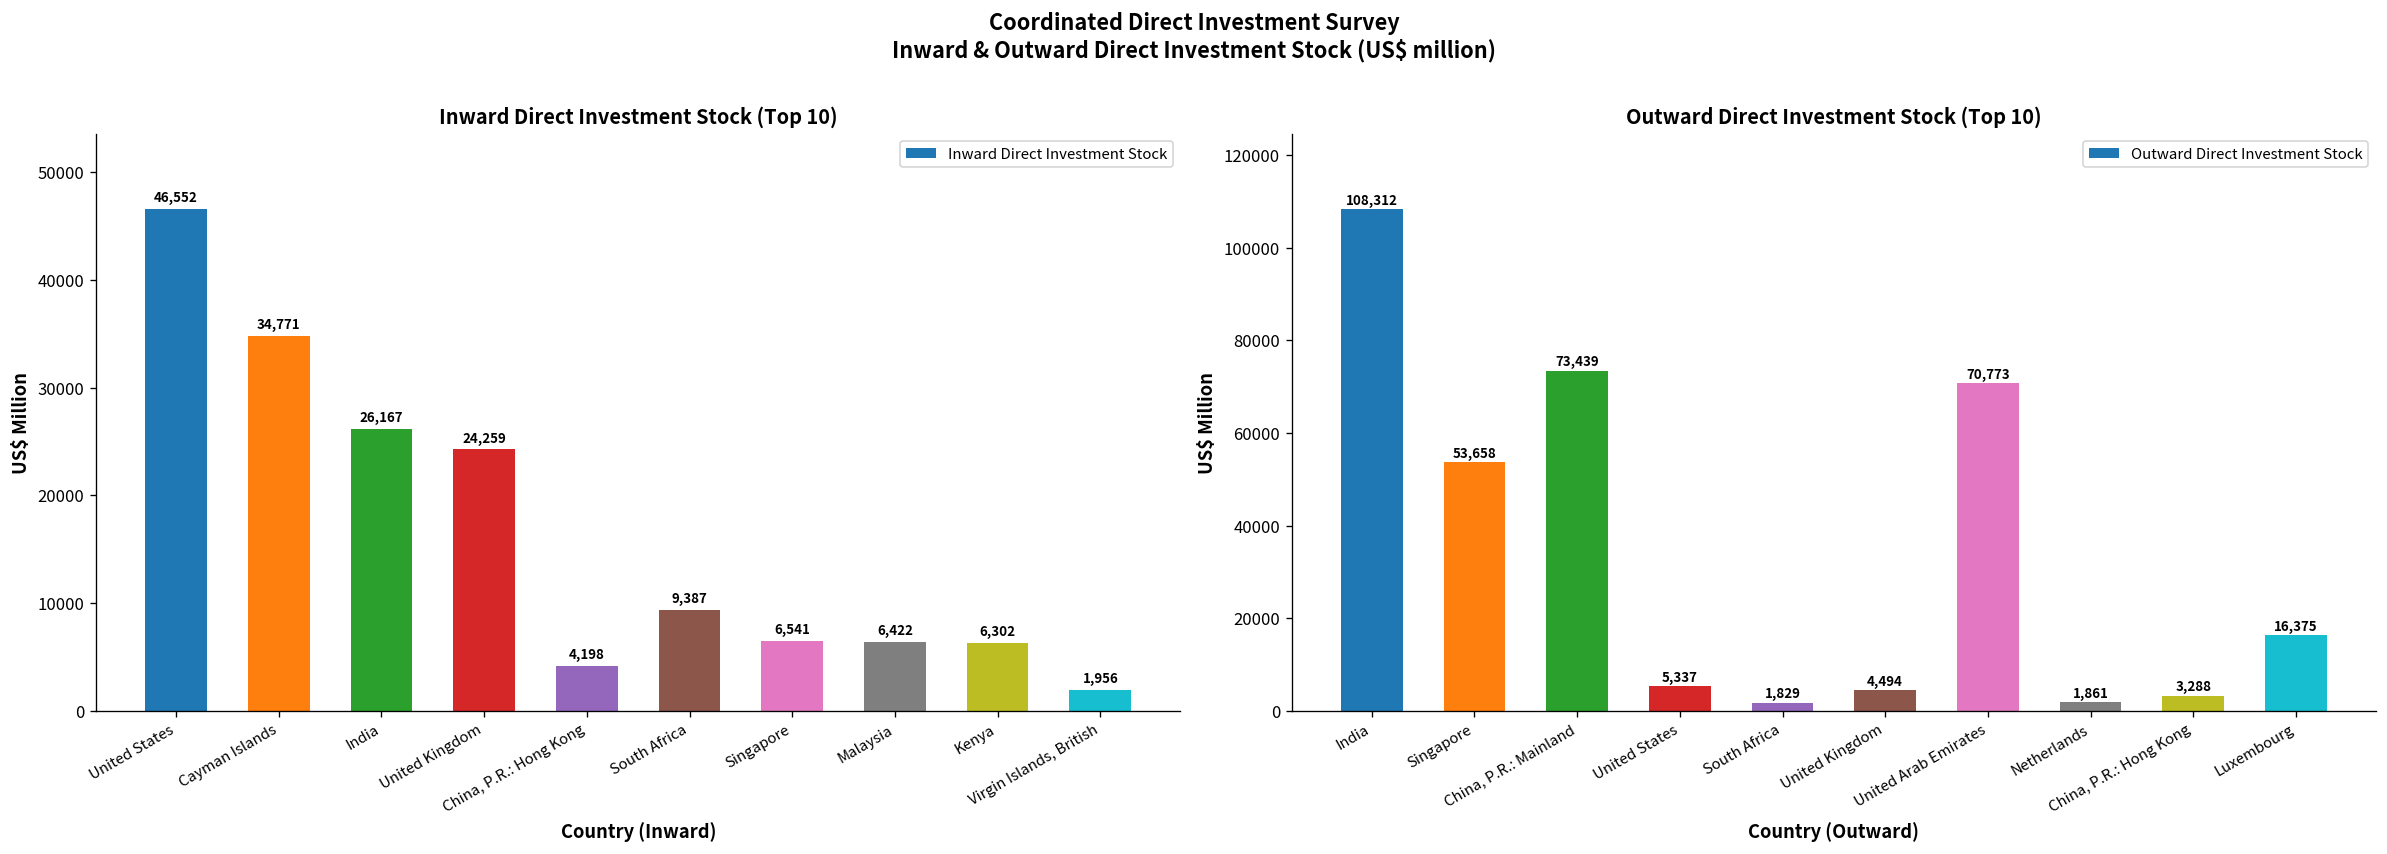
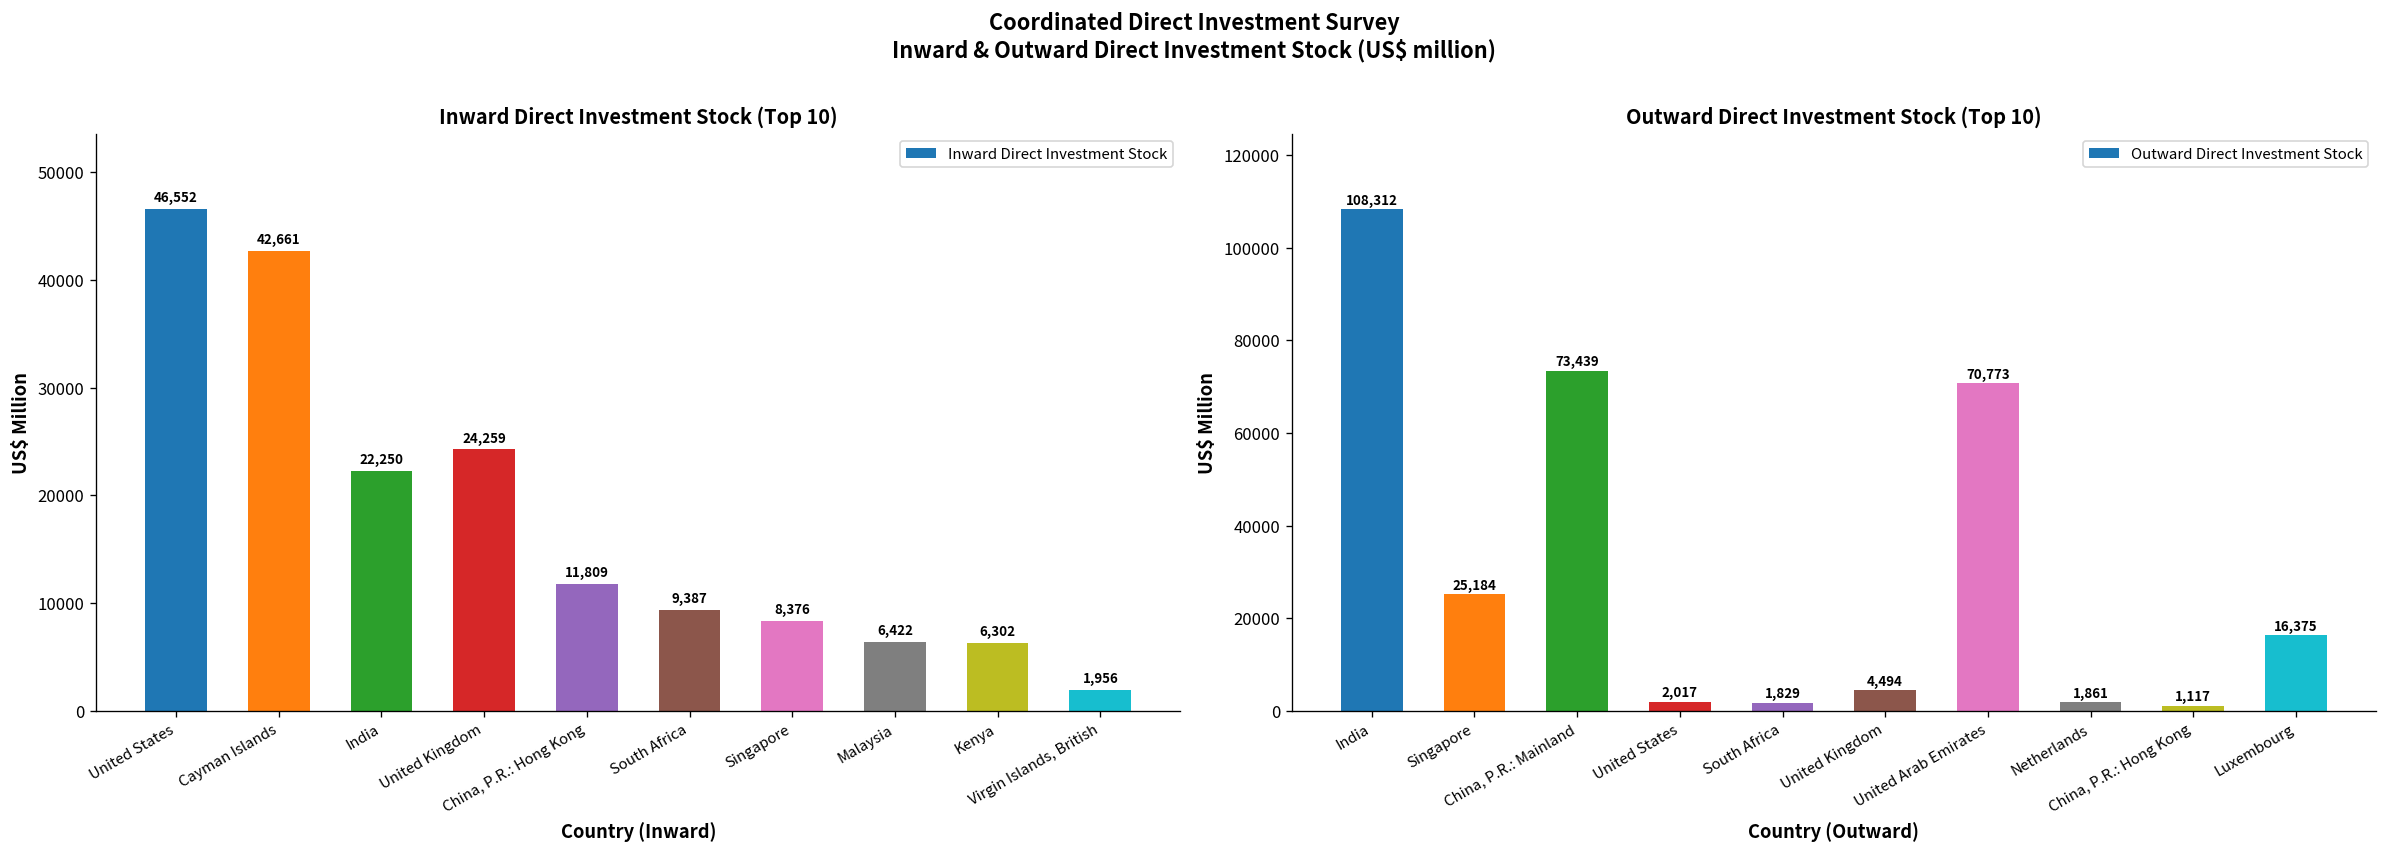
  {
    "Inward Direct Investment Stock (Top 10)": {
      "United States": "46,552",
-     "Cayman Islands": "34,771",
-     "India": "26,167",
+     "Cayman Islands": "42,661",
+     "India": "22,250",
      "United Kingdom": "24,259",
-     "China, P.R.: Hong Kong": "4,198",
+     "China, P.R.: Hong Kong": "11,809",
      "South Africa": "9,387",
-     "Singapore": "6,541",
+     "Singapore": "8,376",
      "Malaysia": "6,422",
      "Kenya": "6,302",
      "Virgin Islands, British": "1,956"
    },
    "Outward Direct Investment Stock (Top 10)": {
      "India": "108,312",
-     "Singapore": "53,658",
+     "Singapore": "25,184",
      "China, P.R.: Mainland": "73,439",
-     "United States": "5,337",
+     "United States": "2,017",
      "South Africa": "1,829",
      "United Kingdom": "4,494",
      "United Arab Emirates": "70,773",
      "Netherlands": "1,861",
-     "China, P.R.: Hong Kong": "3,288",
+     "China, P.R.: Hong Kong": "1,117",
      "Luxembourg": "16,375"
    }
  }
